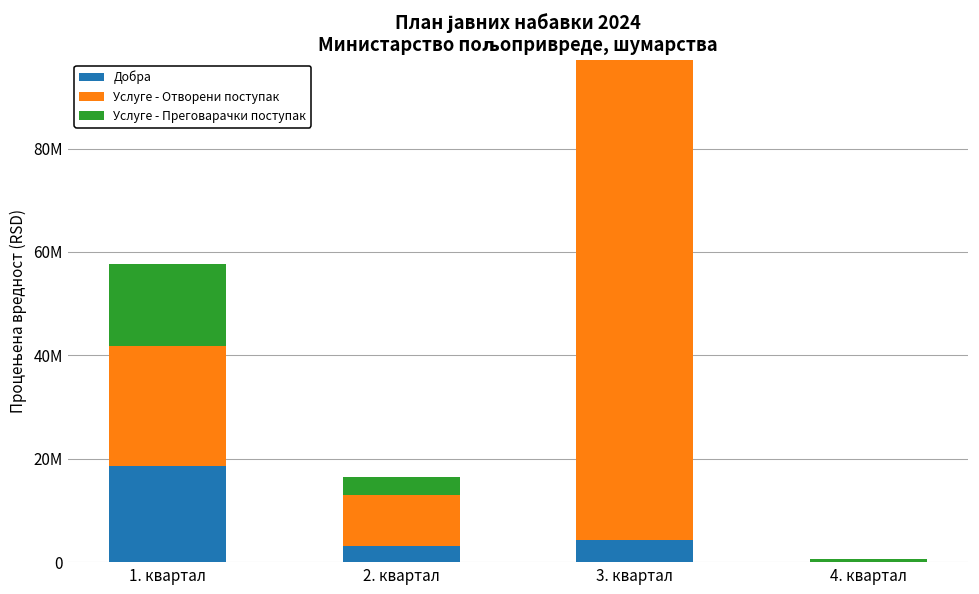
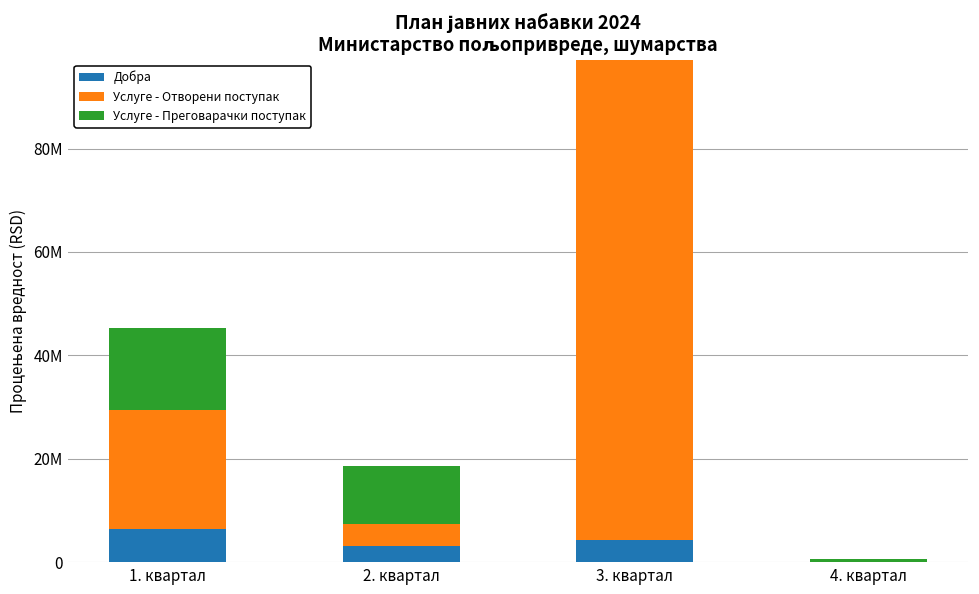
  {
    "Добра": {
-     "1. квартал": 19000000,
+     "1. квартал": 6000000,
      "2. квартал": 3000000,
      "3. квартал": 4000000,
      "4. квартал": 0
    },
    "Услуге - Отворени поступак": {
      "1. квартал": 23000000,
-     "2. квартал": 10000000,
+     "2. квартал": 4000000,
      "3. квартал": 93000000,
      "4. квартал": 0
    },
    "Услуге - Преговарачки поступак": {
      "1. квартал": 16000000,
-     "2. квартал": 3000000,
+     "2. квартал": 11000000,
      "3. квартал": 0,
      "4. квартал": 1000000
    }
  }
